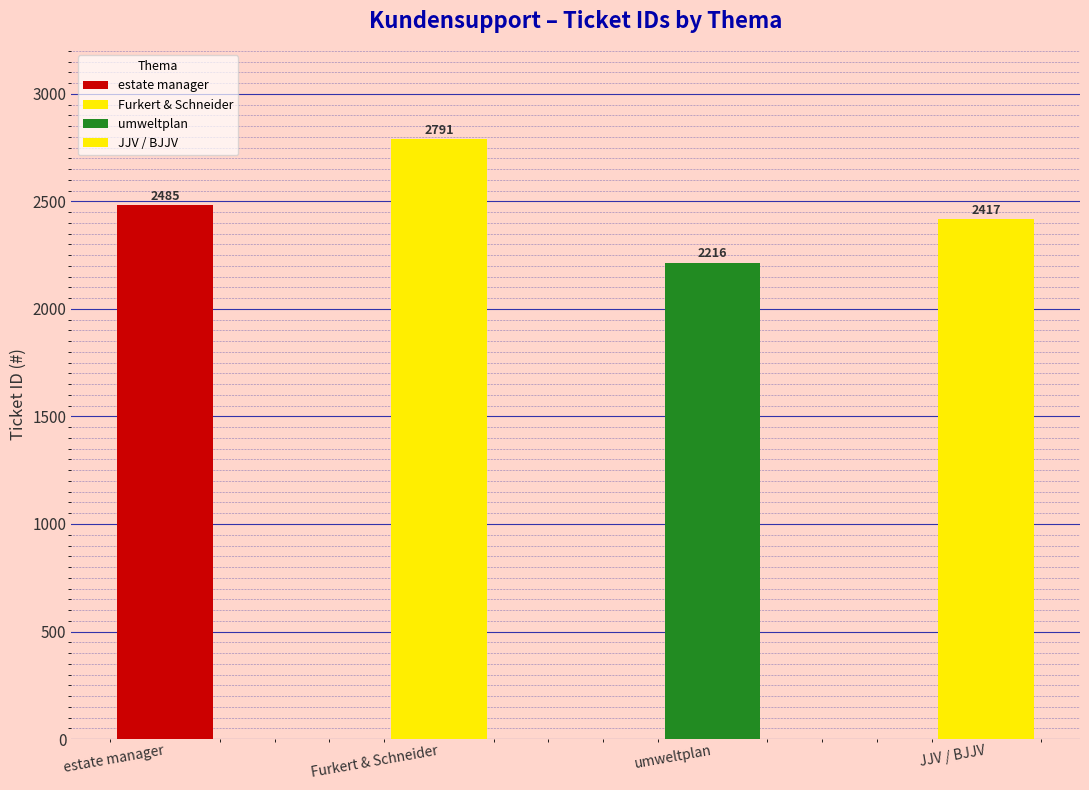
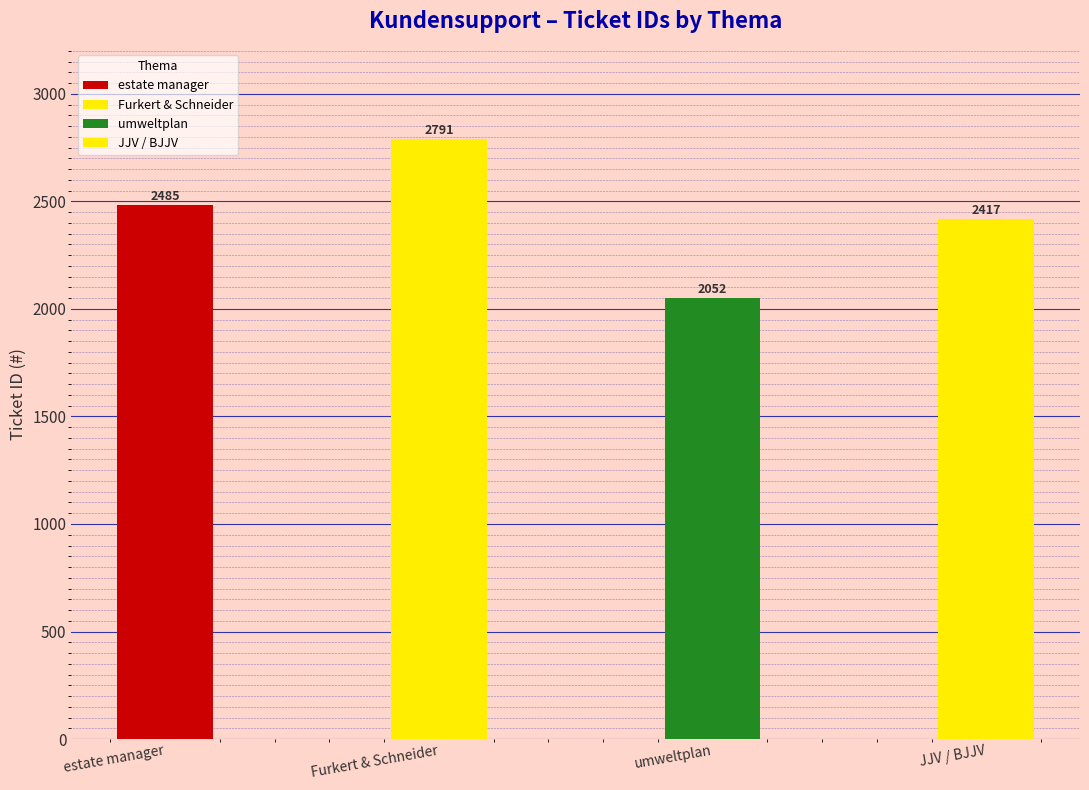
  {
    "estate manager": 2485,
    "Furkert & Schneider": 2791,
-   "umweltplan": 2216,
+   "umweltplan": 2052,
    "JJV / BJJV": 2417
  }
